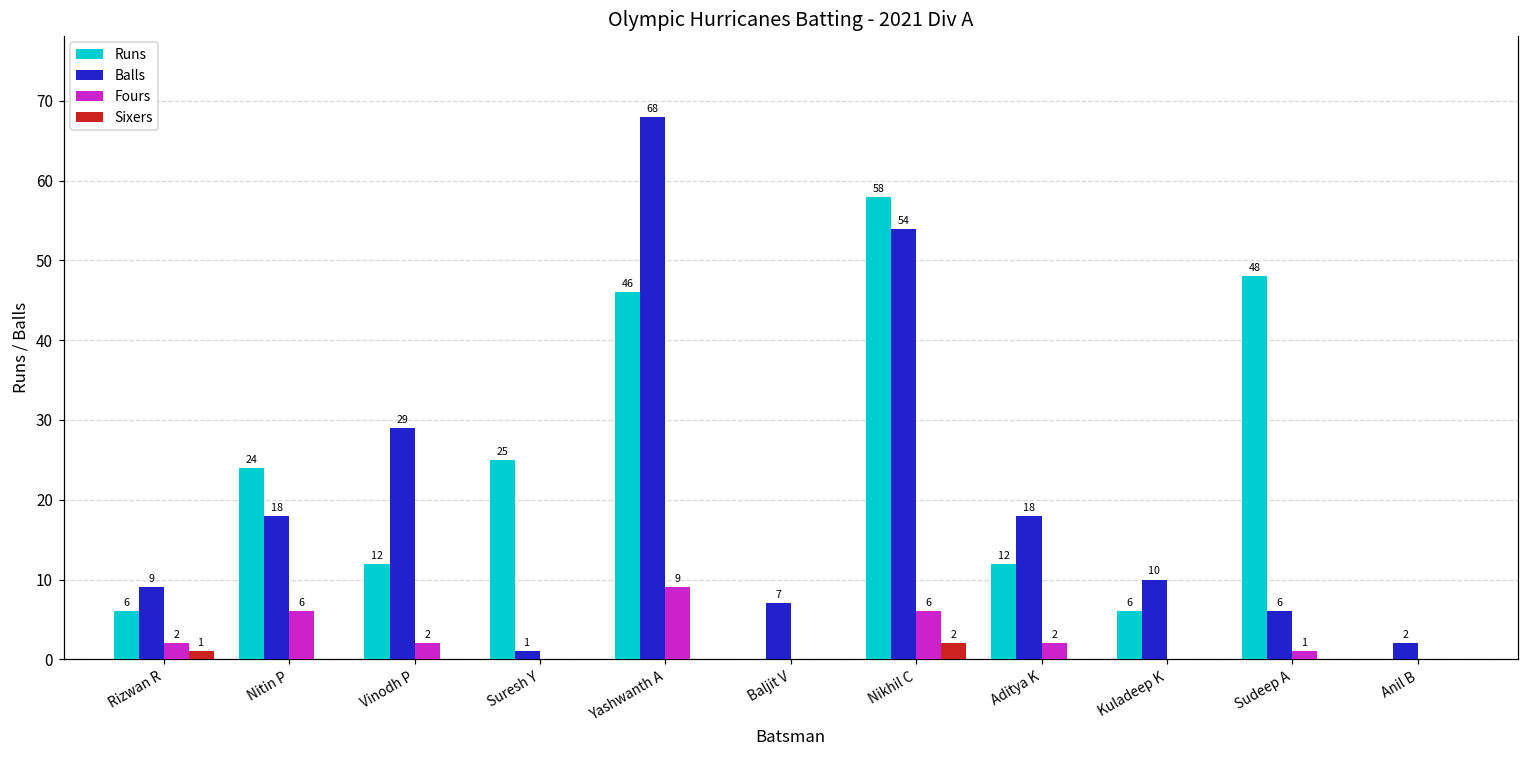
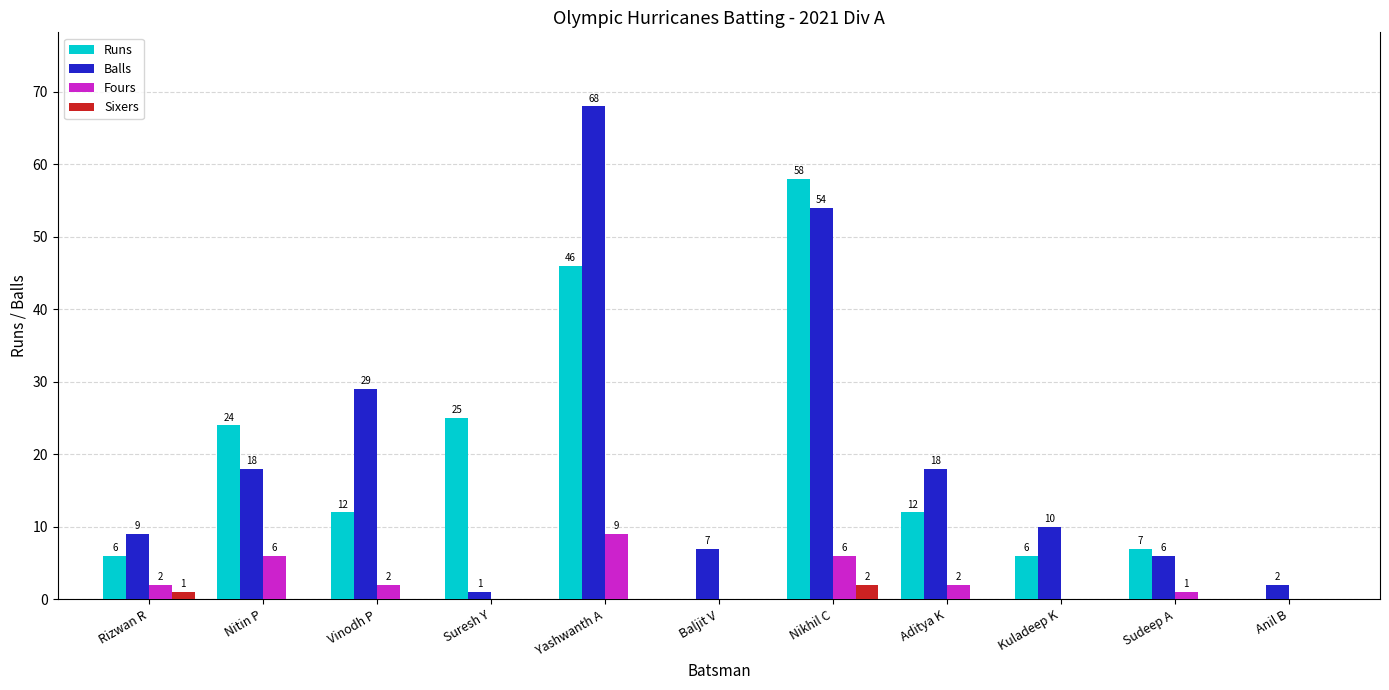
  {
    "Runs": {
      "Rizwan R": 6,
      "Nitin P": 24,
      "Vinodh P": 12,
      "Suresh Y": 25,
      "Yashwanth A": 46,
      "Nikhil C": 58,
      "Aditya K": 12,
      "Kuladeep K": 6,
-     "Sudeep A": 48
+     "Sudeep A": 7
    },
    "Balls": {
      "Rizwan R": 9,
      "Nitin P": 18,
      "Vinodh P": 29,
      "Suresh Y": 1,
      "Yashwanth A": 68,
      "Baljit V": 7,
      "Nikhil C": 54,
      "Aditya K": 18,
      "Kuladeep K": 10,
      "Sudeep A": 6,
      "Anil B": 2
    },
    "Fours": {
      "Rizwan R": 2,
      "Nitin P": 6,
      "Vinodh P": 2,
      "Yashwanth A": 9,
      "Nikhil C": 6,
      "Aditya K": 2,
      "Sudeep A": 1
    },
    "Sixers": {
      "Rizwan R": 1,
      "Nikhil C": 2
    }
  }
